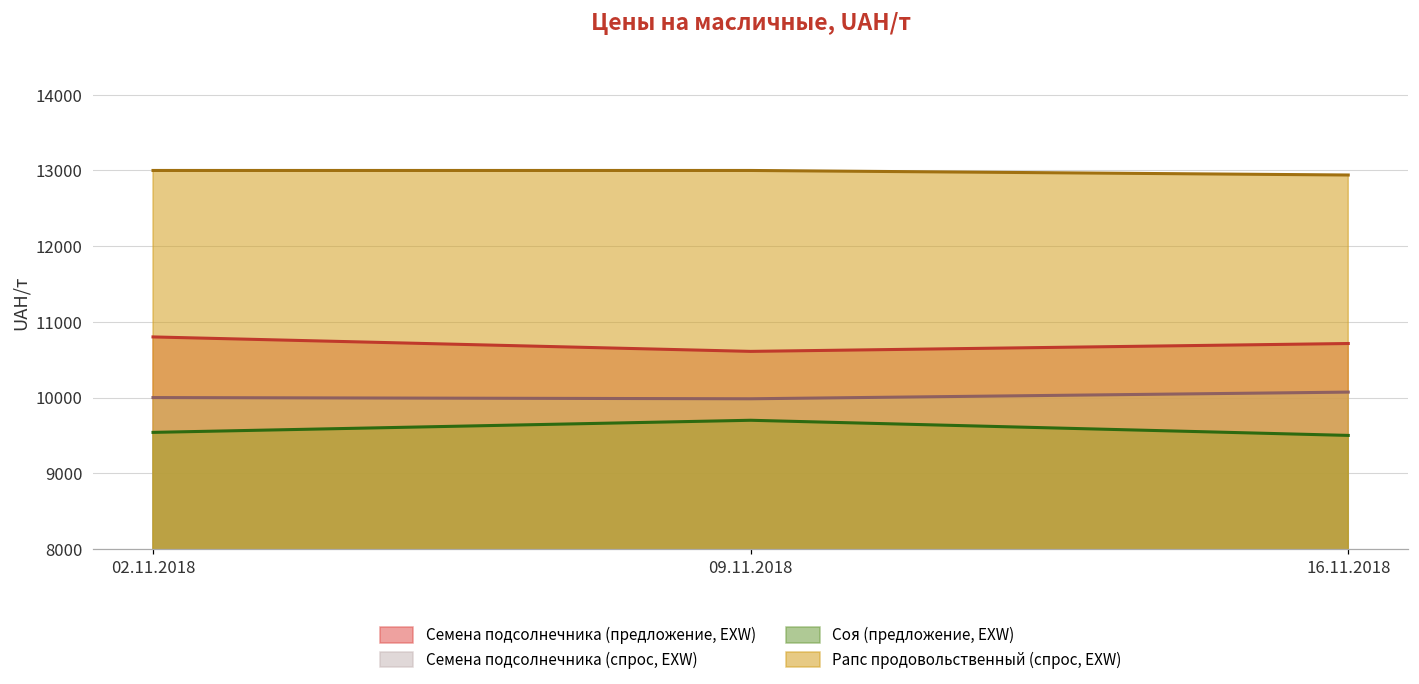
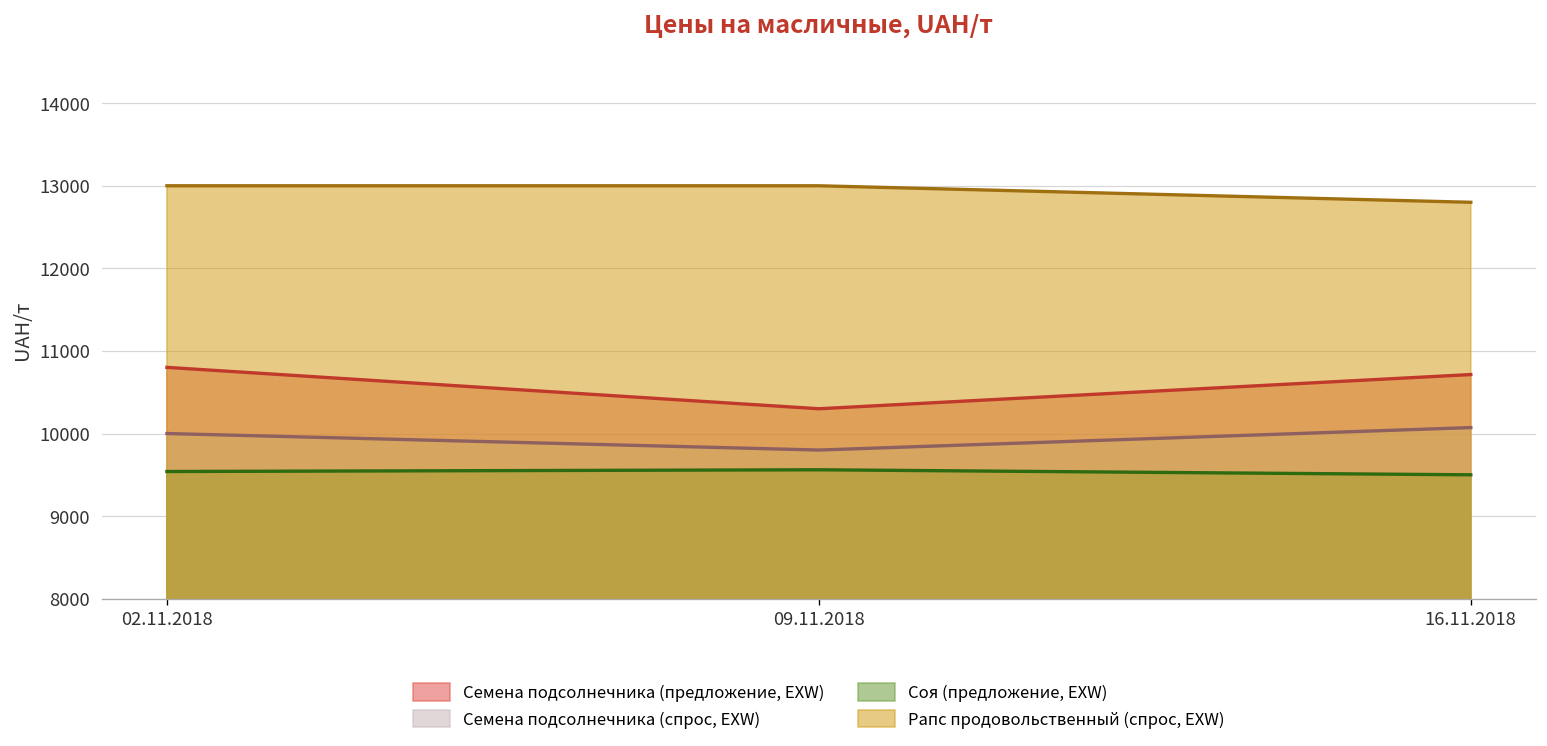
  {
    "Семена подсолнечника (предложение, EXW)": {
      "02.11.2018": 10800,
-     "09.11.2018": 10600,
+     "09.11.2018": 10300,
      "16.11.2018": 10700
    },
    "Семена подсолнечника (спрос, EXW)": {
      "02.11.2018": 10000,
-     "09.11.2018": 10000,
+     "09.11.2018": 9800,
      "16.11.2018": 10100
    },
    "Соя (предложение, EXW)": {
      "02.11.2018": 9500,
-     "09.11.2018": 9700,
+     "09.11.2018": 9600,
      "16.11.2018": 9500
    },
    "Рапс продовольственный (спрос, EXW)": {
      "02.11.2018": 13000,
      "09.11.2018": 13000,
-     "16.11.2018": 12900
+     "16.11.2018": 12800
    }
  }
